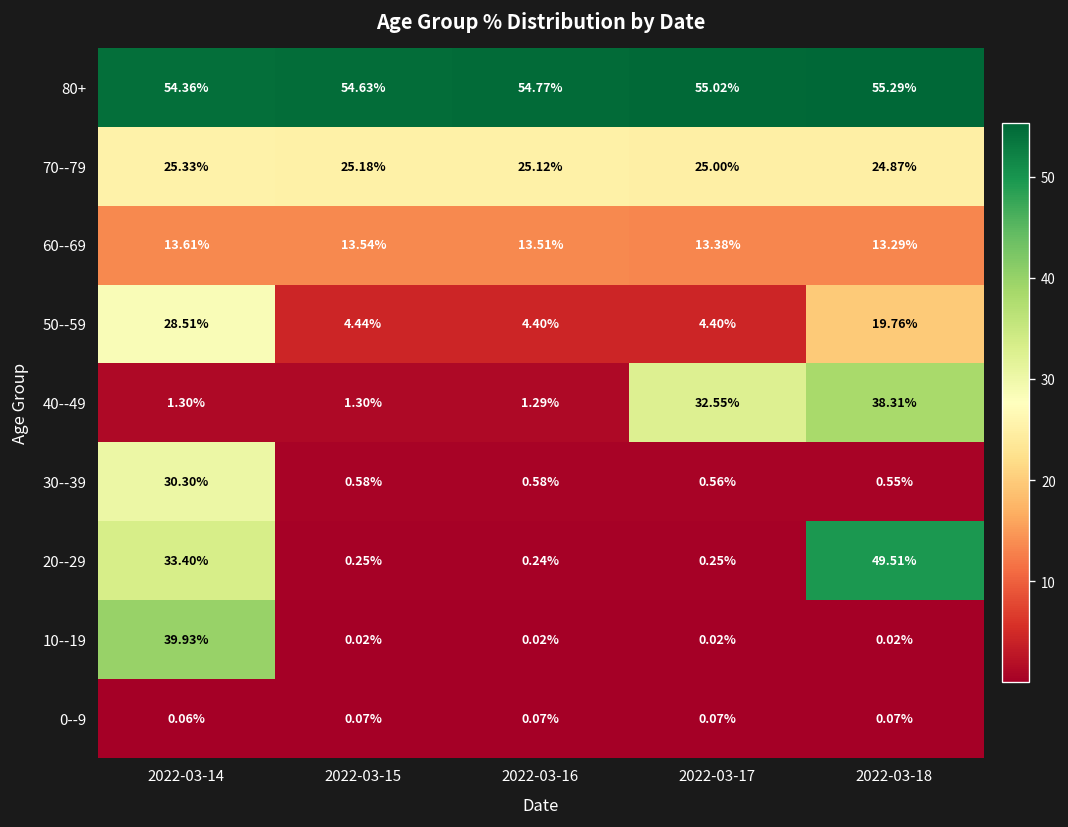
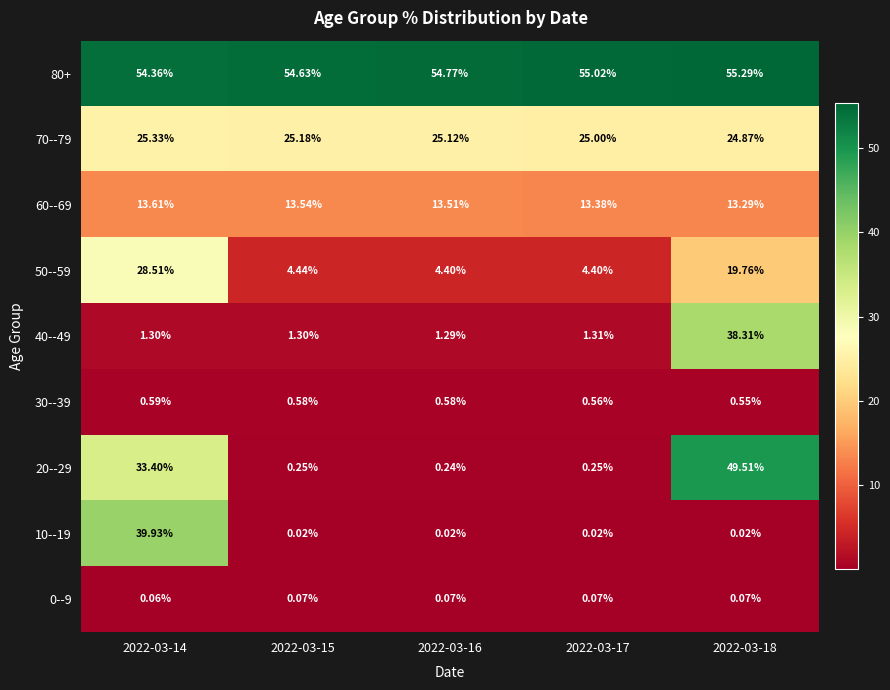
  {
    "80+": {
      "2022-03-14": "54.36%",
      "2022-03-15": "54.63%",
      "2022-03-16": "54.77%",
      "2022-03-17": "55.02%",
      "2022-03-18": "55.29%"
    },
    "70--79": {
      "2022-03-14": "25.33%",
      "2022-03-15": "25.18%",
      "2022-03-16": "25.12%",
      "2022-03-17": "25.00%",
      "2022-03-18": "24.87%"
    },
    "60--69": {
      "2022-03-14": "13.61%",
      "2022-03-15": "13.54%",
      "2022-03-16": "13.51%",
      "2022-03-17": "13.38%",
      "2022-03-18": "13.29%"
    },
    "50--59": {
      "2022-03-14": "28.51%",
      "2022-03-15": "4.44%",
      "2022-03-16": "4.40%",
      "2022-03-17": "4.40%",
      "2022-03-18": "19.76%"
    },
    "40--49": {
      "2022-03-14": "1.30%",
      "2022-03-15": "1.30%",
      "2022-03-16": "1.29%",
-     "2022-03-17": "32.55%",
+     "2022-03-17": "1.31%",
      "2022-03-18": "38.31%"
    },
    "30--39": {
-     "2022-03-14": "30.30%",
+     "2022-03-14": "0.59%",
      "2022-03-15": "0.58%",
      "2022-03-16": "0.58%",
      "2022-03-17": "0.56%",
      "2022-03-18": "0.55%"
    },
    "20--29": {
      "2022-03-14": "33.40%",
      "2022-03-15": "0.25%",
      "2022-03-16": "0.24%",
      "2022-03-17": "0.25%",
      "2022-03-18": "49.51%"
    },
    "10--19": {
      "2022-03-14": "39.93%",
      "2022-03-15": "0.02%",
      "2022-03-16": "0.02%",
      "2022-03-17": "0.02%",
      "2022-03-18": "0.02%"
    },
    "0--9": {
      "2022-03-14": "0.06%",
      "2022-03-15": "0.07%",
      "2022-03-16": "0.07%",
      "2022-03-17": "0.07%",
      "2022-03-18": "0.07%"
    }
  }
